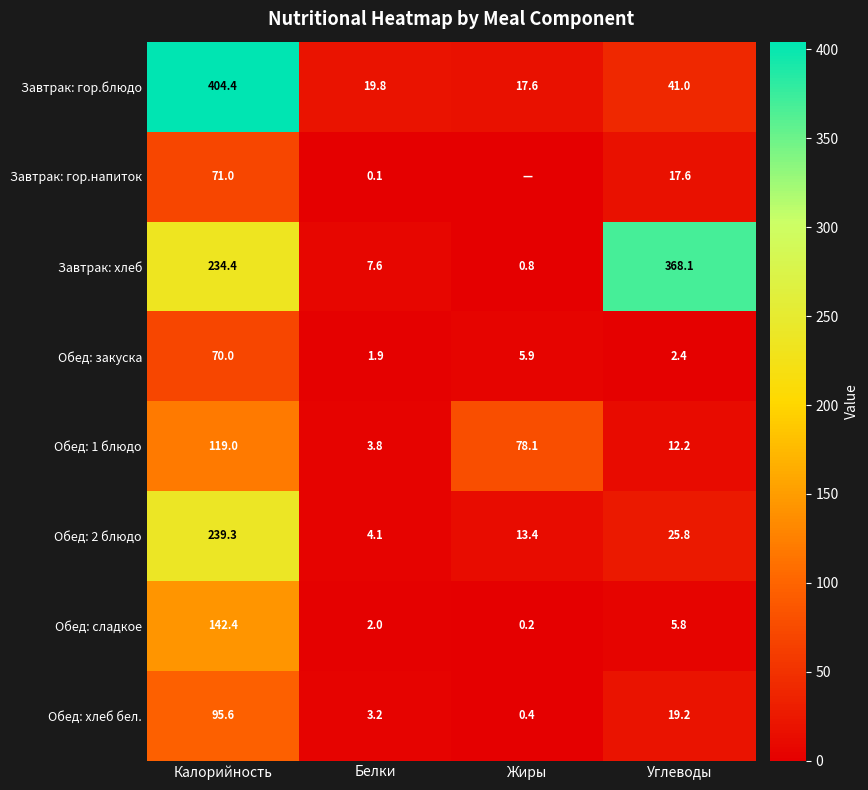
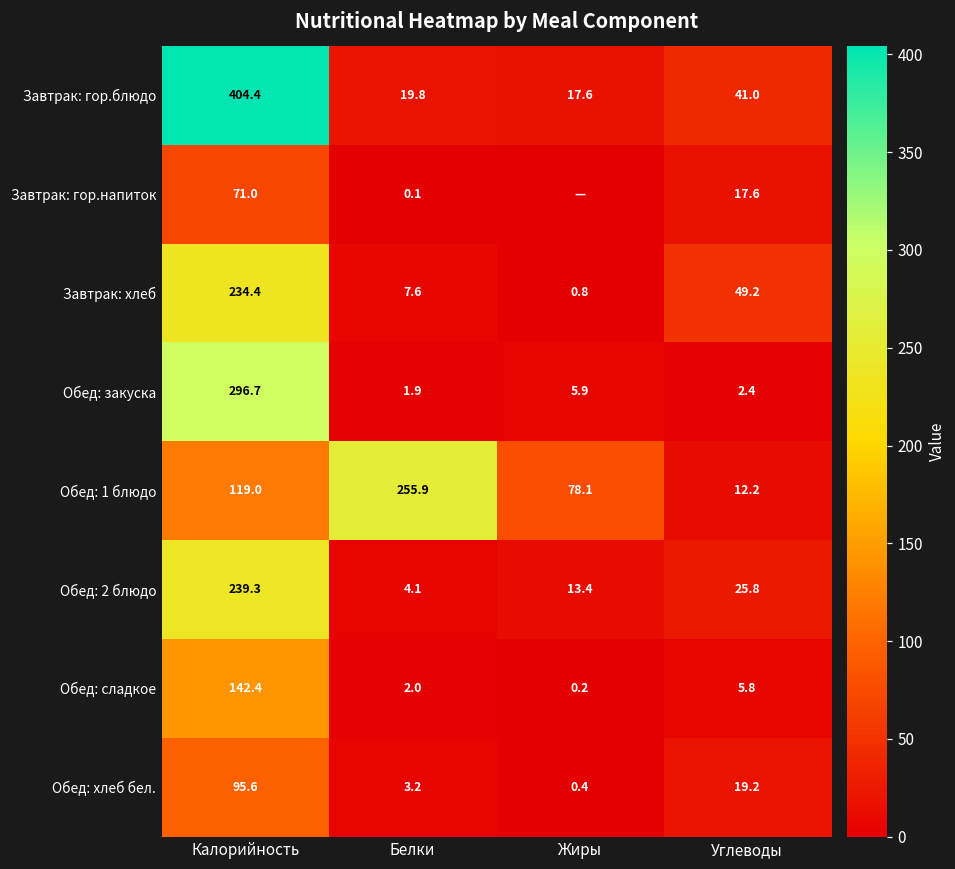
  {
    "Завтрак: гор.блюдо": {
      "Калорийность": 404.4,
      "Белки": 19.8,
      "Жиры": 17.6,
      "Углеводы": 41.0
    },
    "Завтрак: гор.напиток": {
      "Калорийность": 71.0,
      "Белки": 0.1,
      "Углеводы": 17.6
    },
    "Завтрак: хлеб": {
      "Калорийность": 234.4,
      "Белки": 7.6,
      "Жиры": 0.8,
-     "Углеводы": 368.1
+     "Углеводы": 49.2
    },
    "Обед: закуска": {
-     "Калорийность": 70.0,
+     "Калорийность": 296.7,
      "Белки": 1.9,
      "Жиры": 5.9,
      "Углеводы": 2.4
    },
    "Обед: 1 блюдо": {
      "Калорийность": 119.0,
-     "Белки": 3.8,
+     "Белки": 255.9,
      "Жиры": 78.1,
      "Углеводы": 12.2
    },
    "Обед: 2 блюдо": {
      "Калорийность": 239.3,
      "Белки": 4.1,
      "Жиры": 13.4,
      "Углеводы": 25.8
    },
    "Обед: сладкое": {
      "Калорийность": 142.4,
      "Белки": 2.0,
      "Жиры": 0.2,
      "Углеводы": 5.8
    },
    "Обед: хлеб бел.": {
      "Калорийность": 95.6,
      "Белки": 3.2,
      "Жиры": 0.4,
      "Углеводы": 19.2
    }
  }
